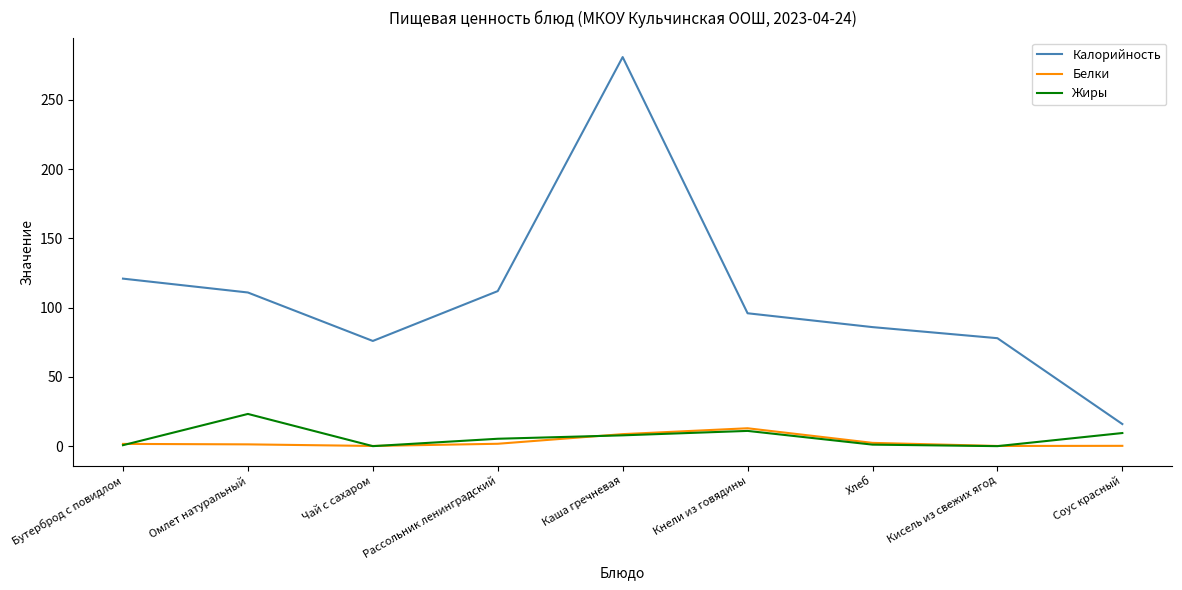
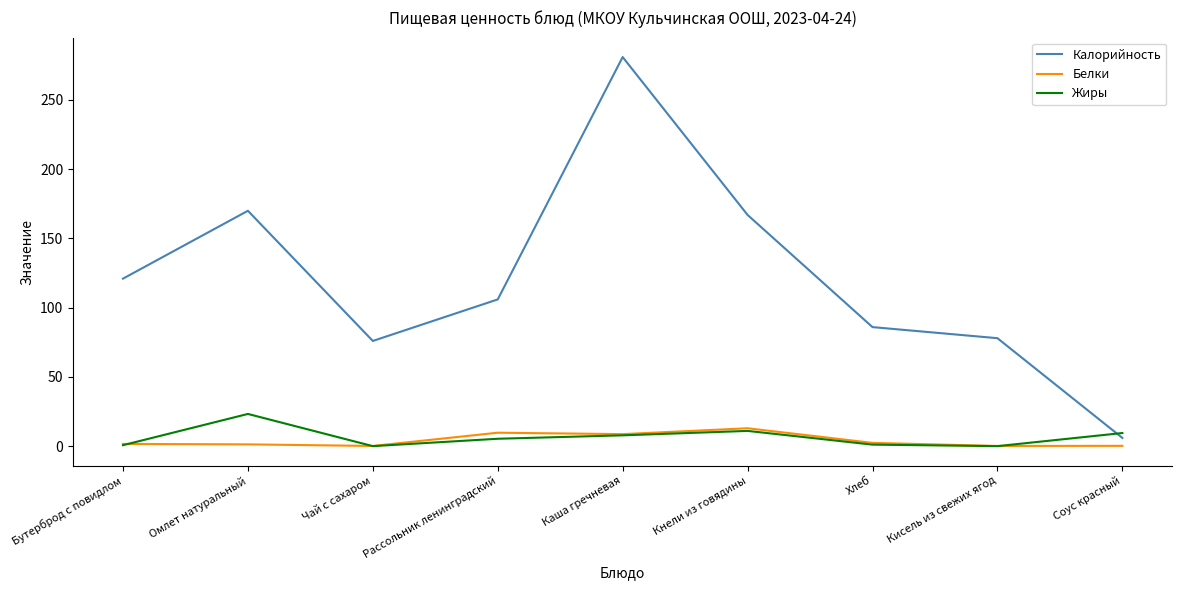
  {
    "Калорийность": {
      "Бутерброд с повидлом": 121,
-     "Омлет натуральный": 111,
+     "Омлет натуральный": 170,
      "Чай с сахаром": 76,
-     "Рассольник ленинградский": 112,
+     "Рассольник ленинградский": 106,
      "Каша гречневая": 281,
-     "Кнели из говядины": 96,
+     "Кнели из говядины": 167,
      "Хлеб": 86,
      "Кисель из свежих ягод": 78,
-     "Соус красный": 16
+     "Соус красный": 6
    },
    "Белки": {
      "Омлет натуральный": 1,
-     "Рассольник ленинградский": 2,
+     "Рассольник ленинградский": 10,
      "Кнели из говядины": 13,
      "Соус красный": 0
    },
    "Жиры": {
      "Омлет натуральный": 23,
      "Рассольник ленинградский": 5,
      "Кнели из говядины": 11,
      "Соус красный": 10
    }
  }
